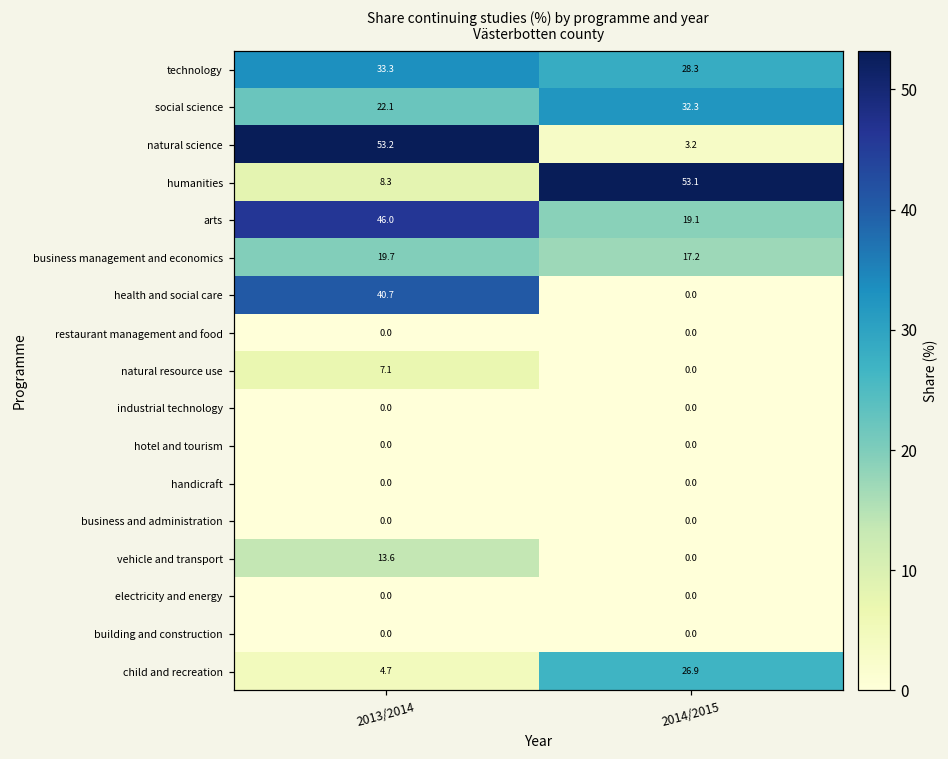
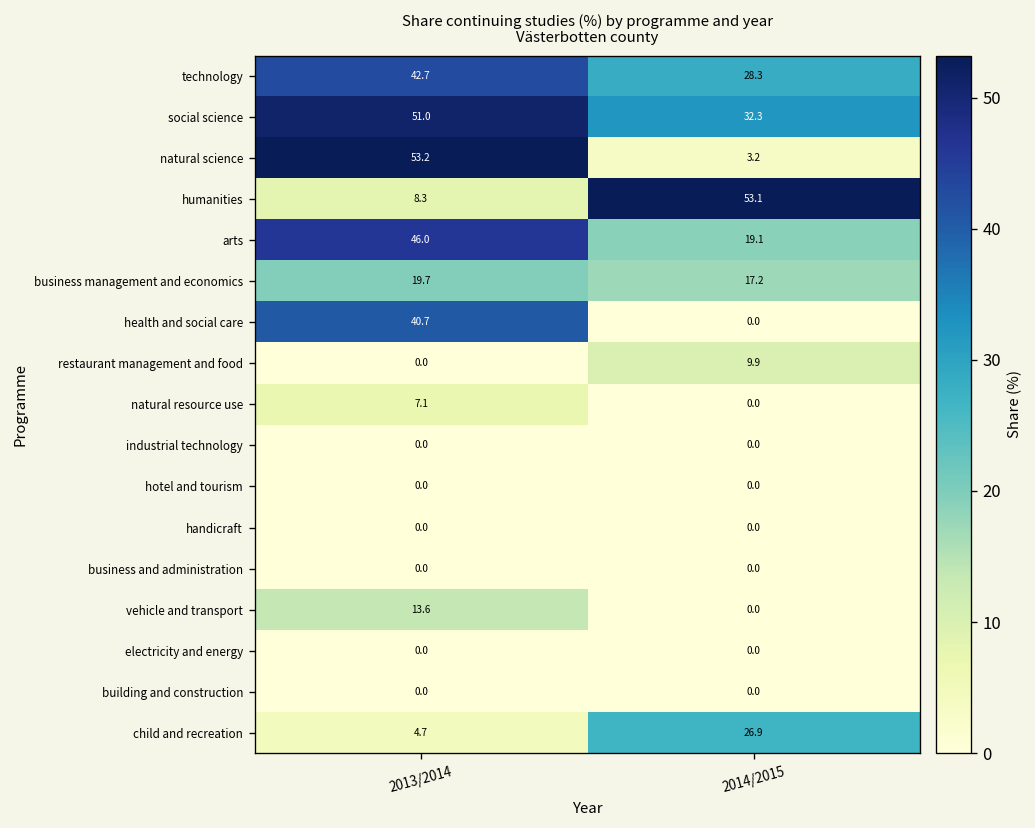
  {
    "technology": {
-     "2013/2014": 33.3,
+     "2013/2014": 42.7,
      "2014/2015": 28.3
    },
    "social science": {
-     "2013/2014": 22.1,
+     "2013/2014": 51.0,
      "2014/2015": 32.3
    },
    "natural science": {
      "2013/2014": 53.2,
      "2014/2015": 3.2
    },
    "humanities": {
      "2013/2014": 8.3,
      "2014/2015": 53.1
    },
    "arts": {
      "2013/2014": 46.0,
      "2014/2015": 19.1
    },
    "business management and economics": {
      "2013/2014": 19.7,
      "2014/2015": 17.2
    },
    "health and social care": {
      "2013/2014": 40.7,
      "2014/2015": 0.0
    },
    "restaurant management and food": {
      "2013/2014": 0.0,
-     "2014/2015": 0.0
+     "2014/2015": 9.9
    },
    "natural resource use": {
      "2013/2014": 7.1,
      "2014/2015": 0.0
    },
    "industrial technology": {
      "2013/2014": 0.0,
      "2014/2015": 0.0
    },
    "hotel and tourism": {
      "2013/2014": 0.0,
      "2014/2015": 0.0
    },
    "handicraft": {
      "2013/2014": 0.0,
      "2014/2015": 0.0
    },
    "business and administration": {
      "2013/2014": 0.0,
      "2014/2015": 0.0
    },
    "vehicle and transport": {
      "2013/2014": 13.6,
      "2014/2015": 0.0
    },
    "electricity and energy": {
      "2013/2014": 0.0,
      "2014/2015": 0.0
    },
    "building and construction": {
      "2013/2014": 0.0,
      "2014/2015": 0.0
    },
    "child and recreation": {
      "2013/2014": 4.7,
      "2014/2015": 26.9
    }
  }
